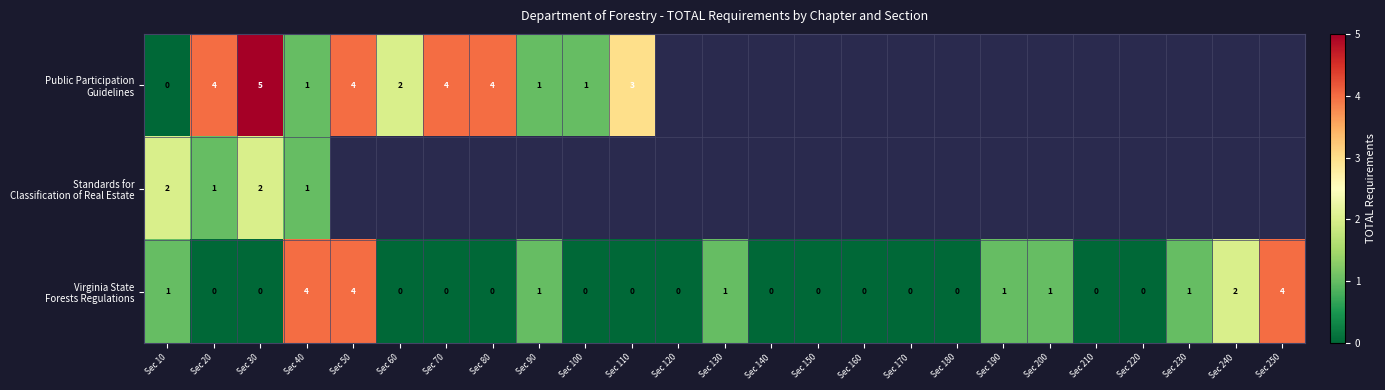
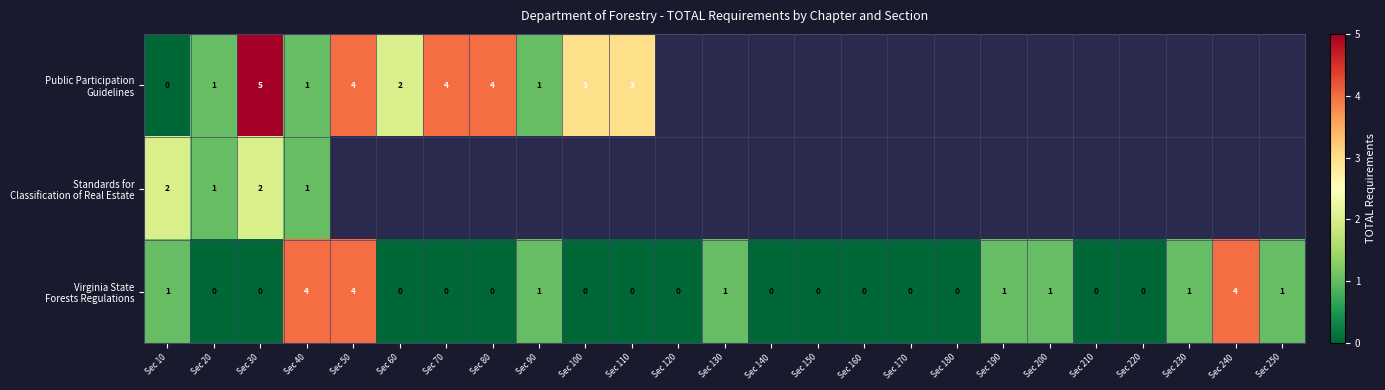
  {
    "Public Participation Guidelines": {
      "Sec 10": 0,
-     "Sec 20": 4,
+     "Sec 20": 1,
      "Sec 30": 5,
      "Sec 40": 1,
      "Sec 50": 4,
      "Sec 60": 2,
      "Sec 70": 4,
      "Sec 80": 4,
      "Sec 90": 1,
-     "Sec 100": 1,
+     "Sec 100": 3,
      "Sec 110": 3
    },
    "Standards for Classification of Real Estate": {
      "Sec 10": 2,
      "Sec 20": 1,
      "Sec 30": 2,
      "Sec 40": 1
    },
    "Virginia State Forests Regulations": {
      "Sec 10": 1,
      "Sec 20": 0,
      "Sec 30": 0,
      "Sec 40": 4,
      "Sec 50": 4,
      "Sec 60": 0,
      "Sec 70": 0,
      "Sec 80": 0,
      "Sec 90": 1,
      "Sec 100": 0,
      "Sec 110": 0,
      "Sec 120": 0,
      "Sec 130": 1,
      "Sec 140": 0,
      "Sec 150": 0,
      "Sec 160": 0,
      "Sec 170": 0,
      "Sec 180": 0,
      "Sec 190": 1,
      "Sec 200": 1,
      "Sec 210": 0,
      "Sec 220": 0,
      "Sec 230": 1,
-     "Sec 240": 2,
-     "Sec 250": 4
+     "Sec 240": 4,
+     "Sec 250": 1
    }
  }
